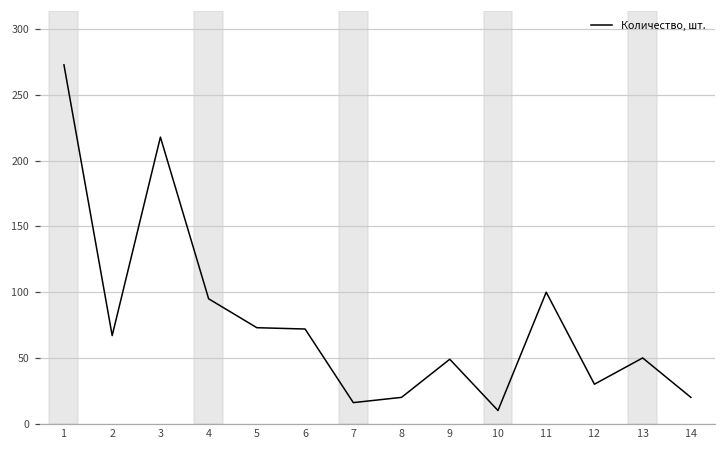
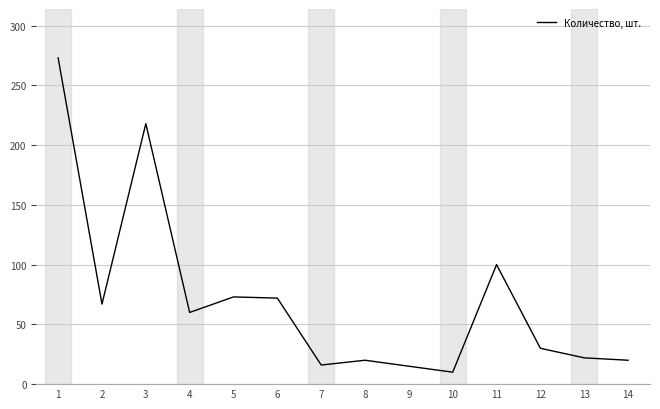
  {
    "1": 273,
    "2": 67,
    "3": 218,
-   "4": 95,
+   "4": 60,
    "5": 73,
    "6": 72,
    "7": 16,
    "8": 20,
-   "9": 49,
+   "9": 15,
    "10": 10,
    "11": 100,
    "12": 30,
-   "13": 50,
+   "13": 22,
    "14": 20
  }
